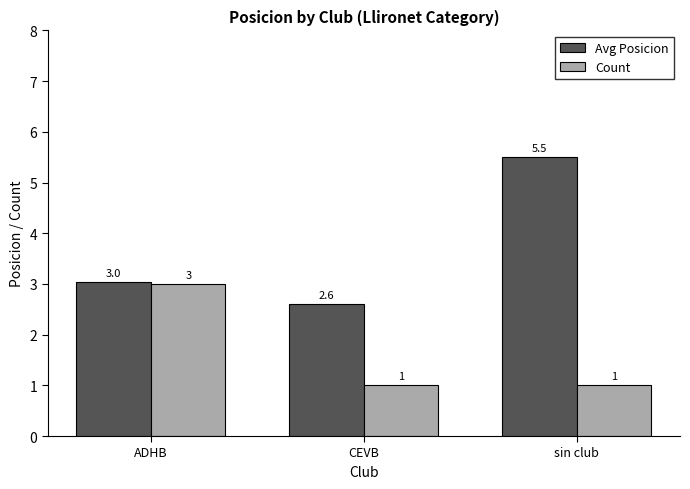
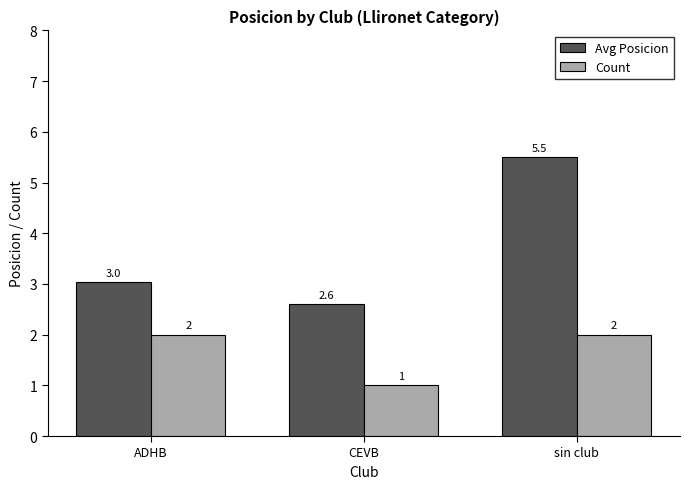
  {
    "Avg Posicion": {
      "ADHB": 3.0,
      "CEVB": 2.6,
      "sin club": 5.5
    },
    "Count": {
-     "ADHB": 3,
+     "ADHB": 2,
      "CEVB": 1,
-     "sin club": 1
+     "sin club": 2
    }
  }
